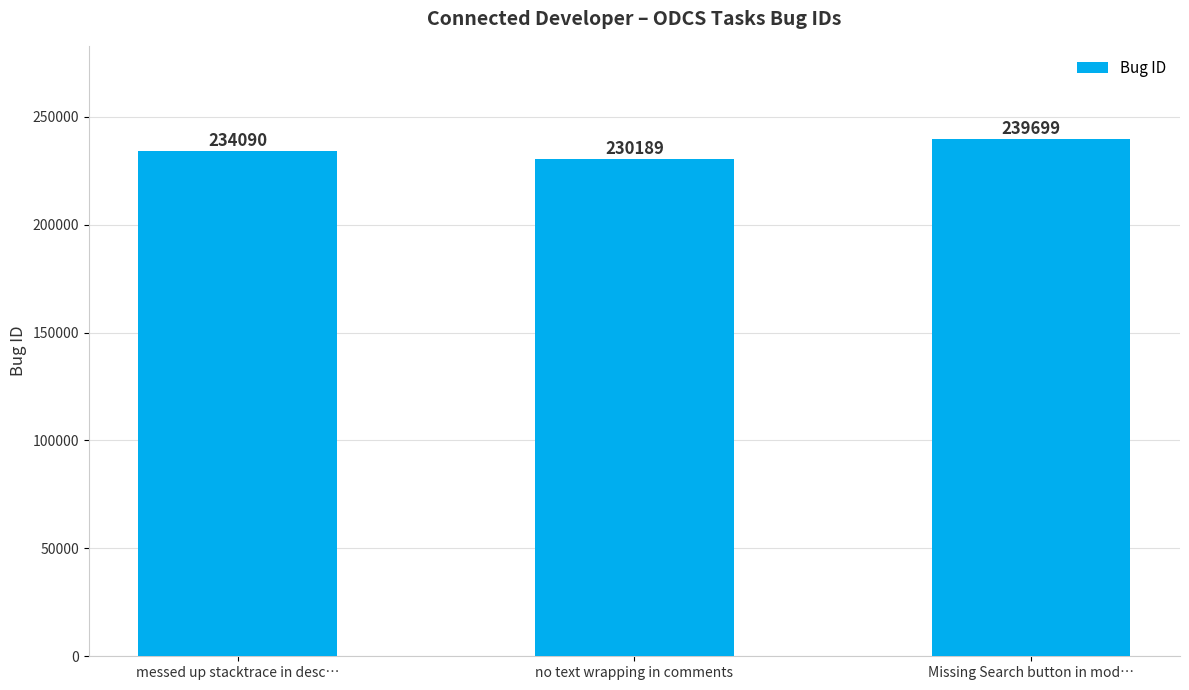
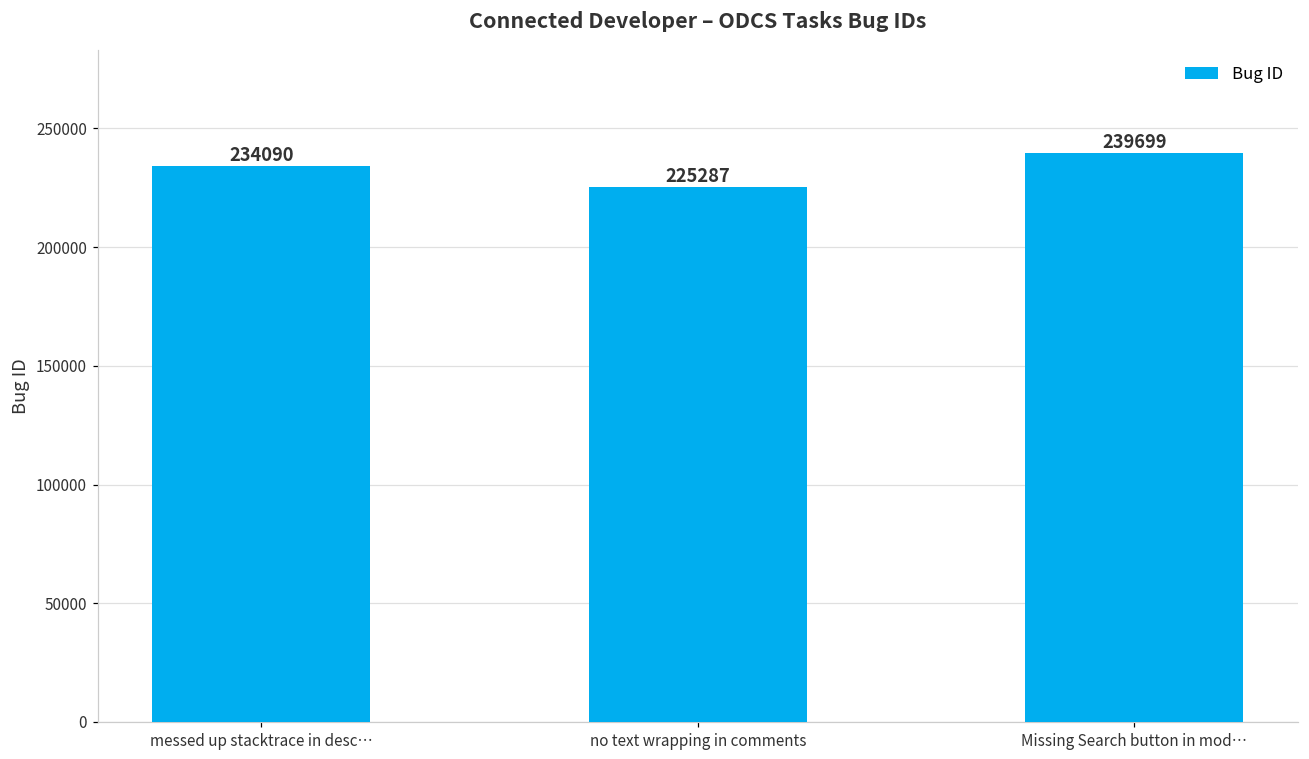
  {
    "messed up stacktrace in desc…": 234090,
-   "no text wrapping in comments": 230189,
+   "no text wrapping in comments": 225287,
    "Missing Search button in mod…": 239699
  }
